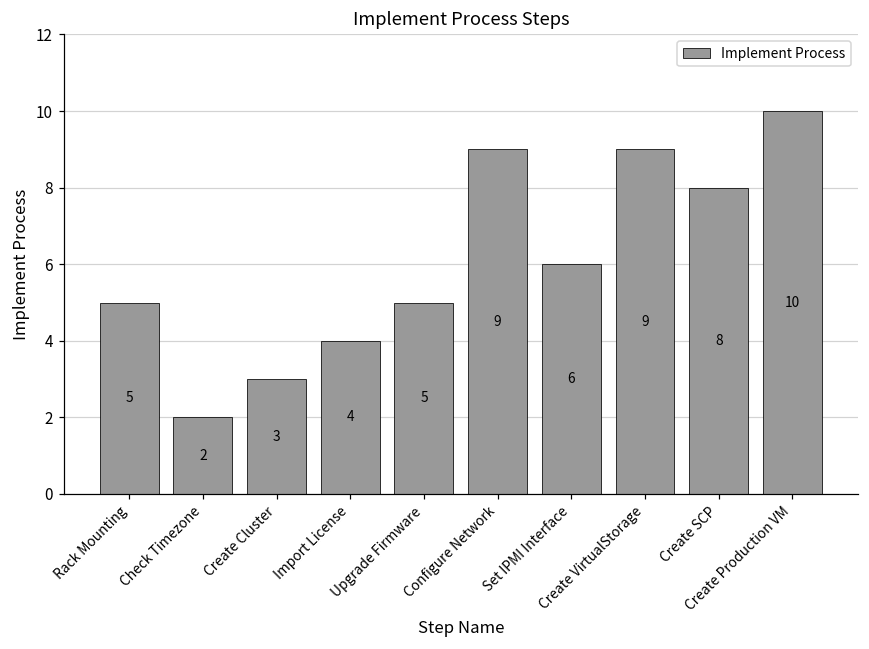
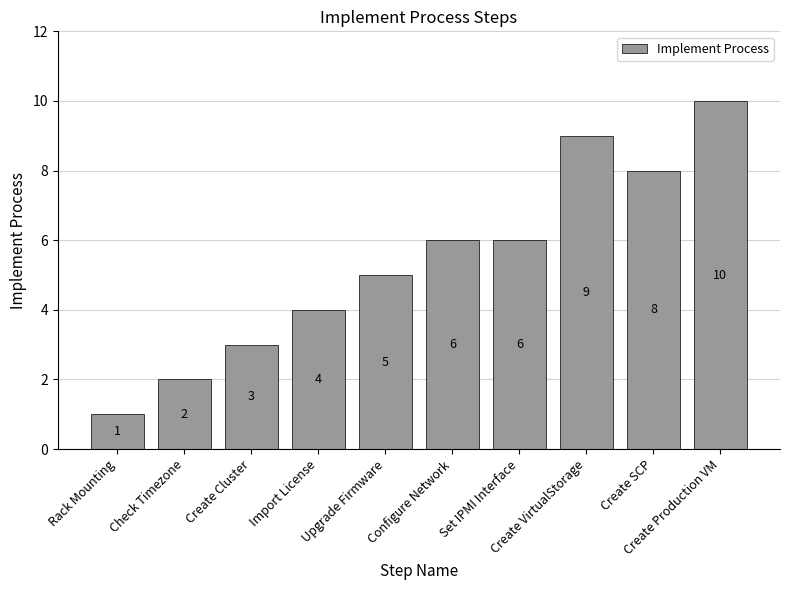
  {
-   "Rack Mounting": 5,
+   "Rack Mounting": 1,
    "Check Timezone": 2,
    "Create Cluster": 3,
    "Import License": 4,
    "Upgrade Firmware": 5,
-   "Configure Network": 9,
+   "Configure Network": 6,
    "Set IPMI Interface": 6,
    "Create VirtualStorage": 9,
    "Create SCP": 8,
    "Create Production VM": 10
  }
